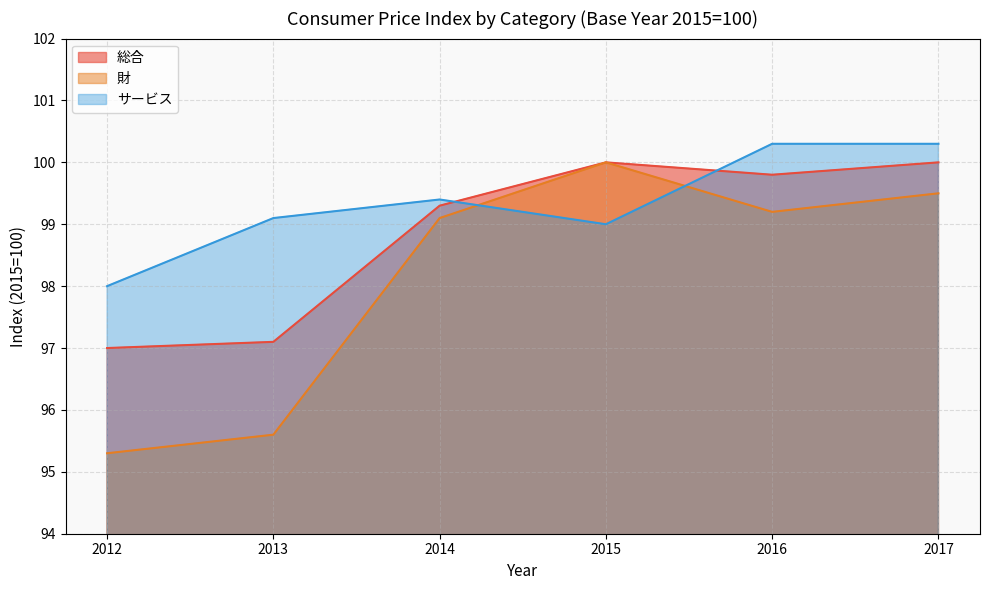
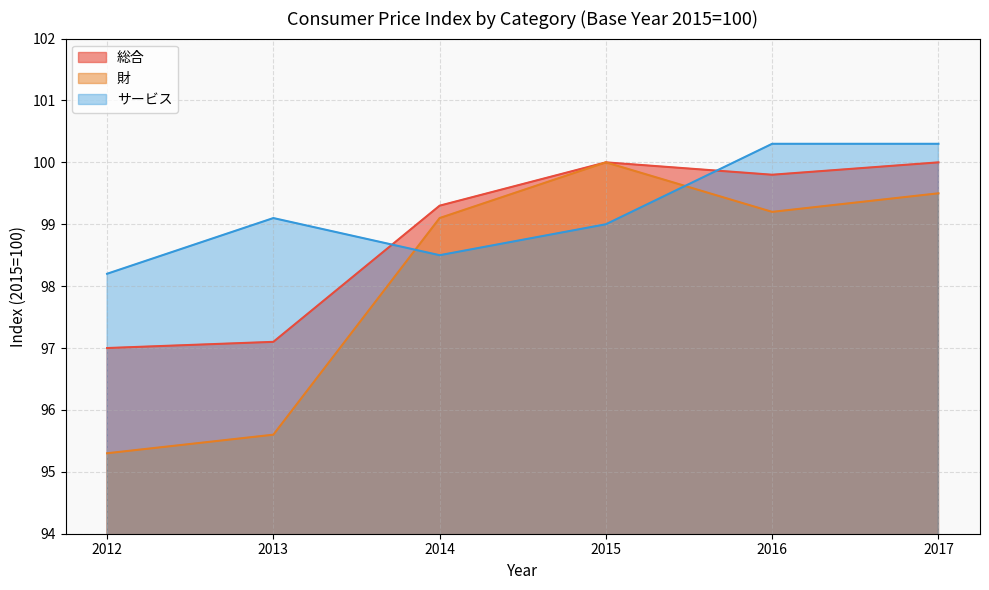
  {
    "サービス": {
-     "2012": 98.0,
+     "2012": 98.2,
      "2013": 99.1,
-     "2014": 99.4,
+     "2014": 98.5,
      "2015": 99.0,
      "2016": 100.3,
      "2017": 100.3
    }
  }
